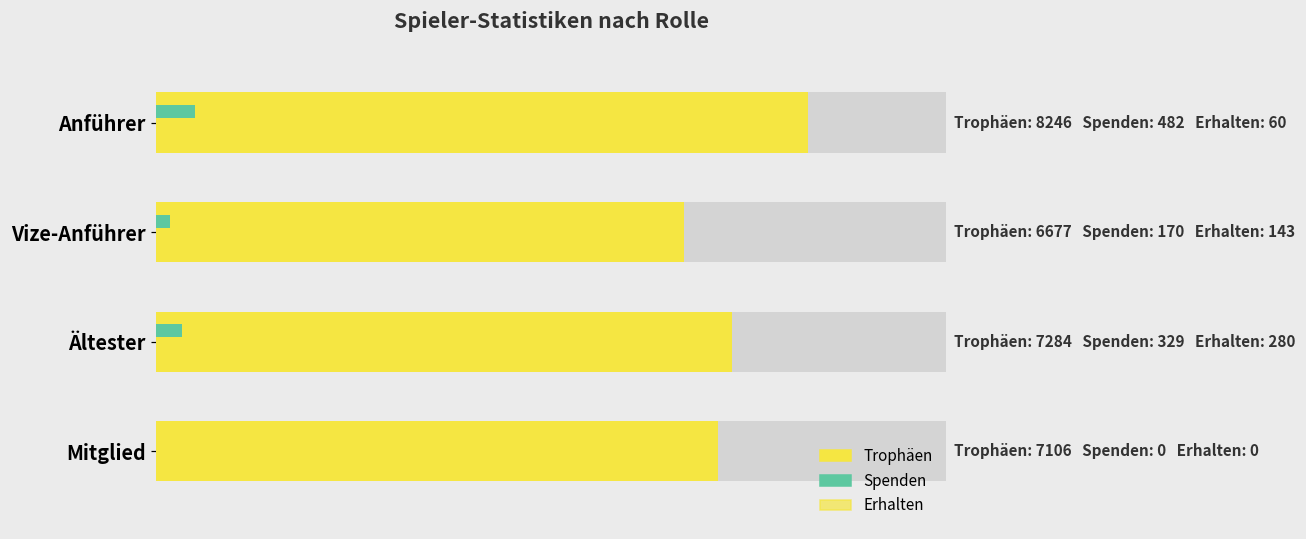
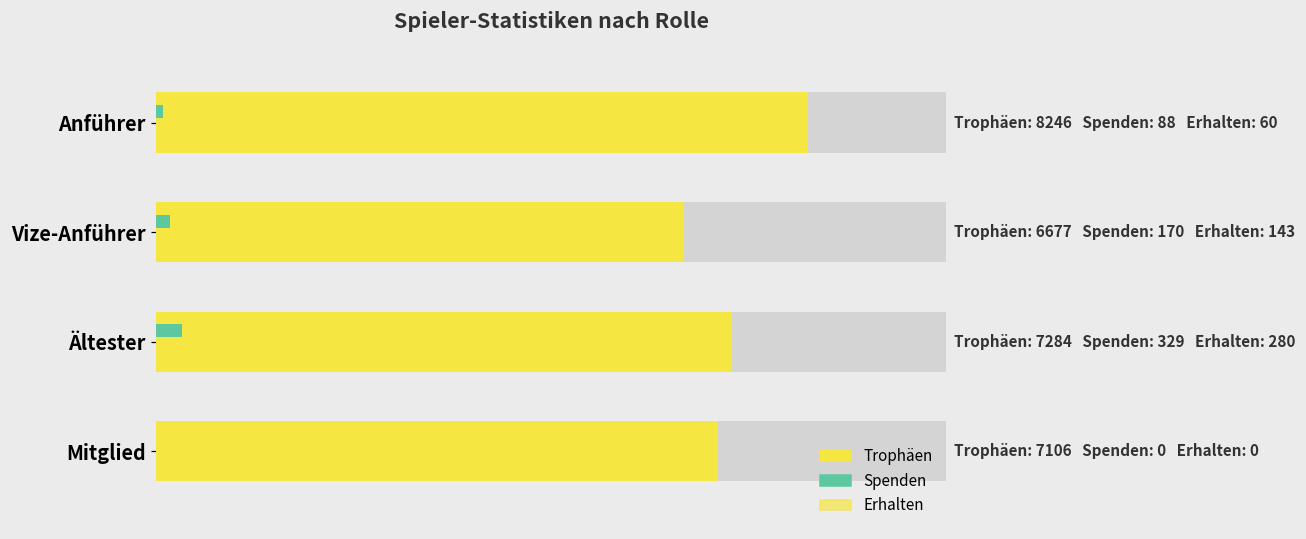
  {
    "Spenden": {
-     "Anführer": 482
+     "Anführer": 88
    }
  }
